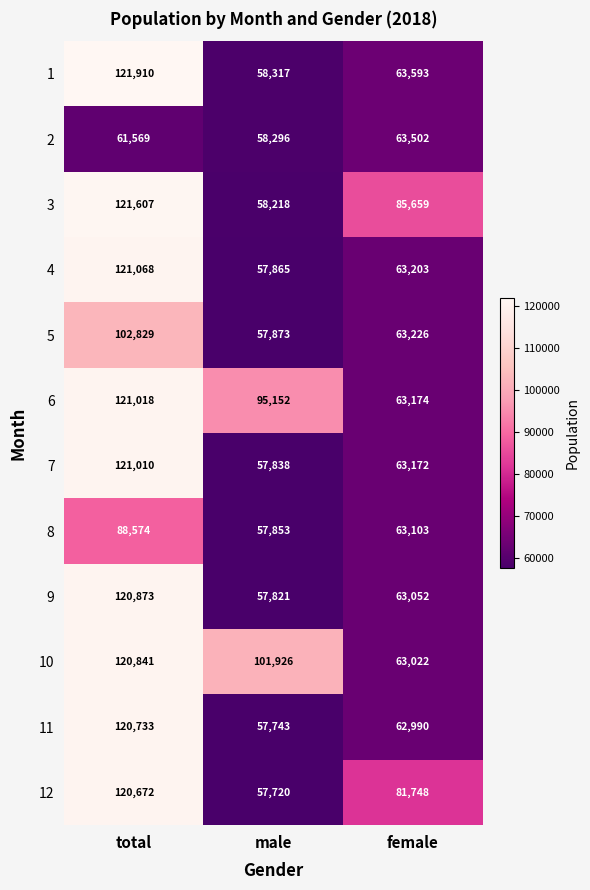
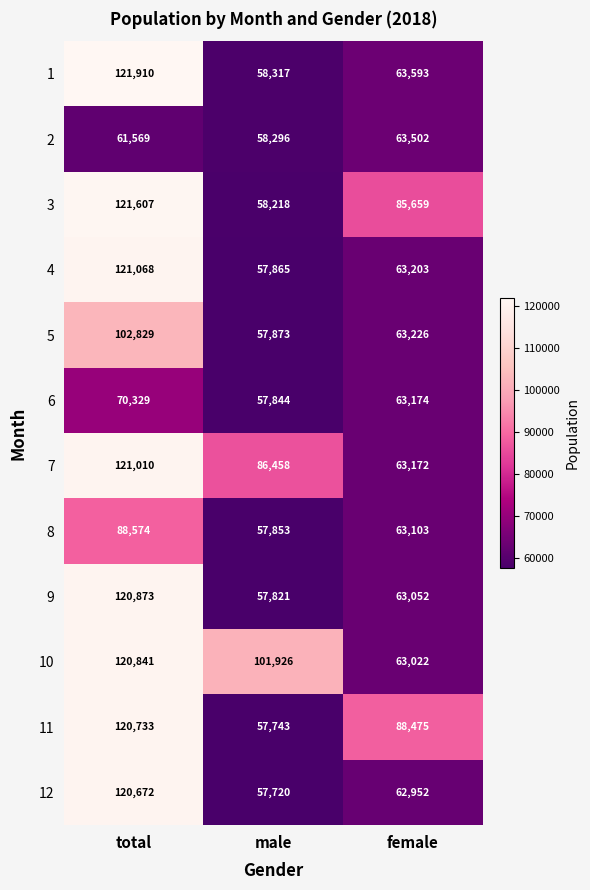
  {
    "1": {
      "total": "121,910",
      "male": "58,317",
      "female": "63,593"
    },
    "2": {
      "total": "61,569",
      "male": "58,296",
      "female": "63,502"
    },
    "3": {
      "total": "121,607",
      "male": "58,218",
      "female": "85,659"
    },
    "4": {
      "total": "121,068",
      "male": "57,865",
      "female": "63,203"
    },
    "5": {
      "total": "102,829",
      "male": "57,873",
      "female": "63,226"
    },
    "6": {
-     "total": "121,018",
-     "male": "95,152",
+     "total": "70,329",
+     "male": "57,844",
      "female": "63,174"
    },
    "7": {
      "total": "121,010",
-     "male": "57,838",
+     "male": "86,458",
      "female": "63,172"
    },
    "8": {
      "total": "88,574",
      "male": "57,853",
      "female": "63,103"
    },
    "9": {
      "total": "120,873",
      "male": "57,821",
      "female": "63,052"
    },
    "10": {
      "total": "120,841",
      "male": "101,926",
      "female": "63,022"
    },
    "11": {
      "total": "120,733",
      "male": "57,743",
-     "female": "62,990"
+     "female": "88,475"
    },
    "12": {
      "total": "120,672",
      "male": "57,720",
-     "female": "81,748"
+     "female": "62,952"
    }
  }
